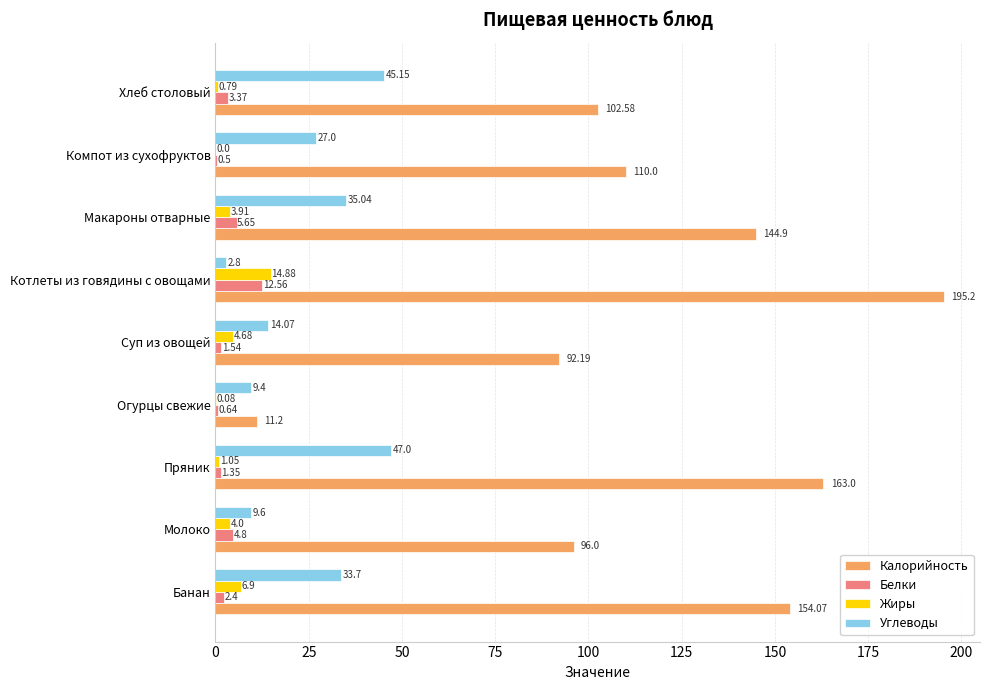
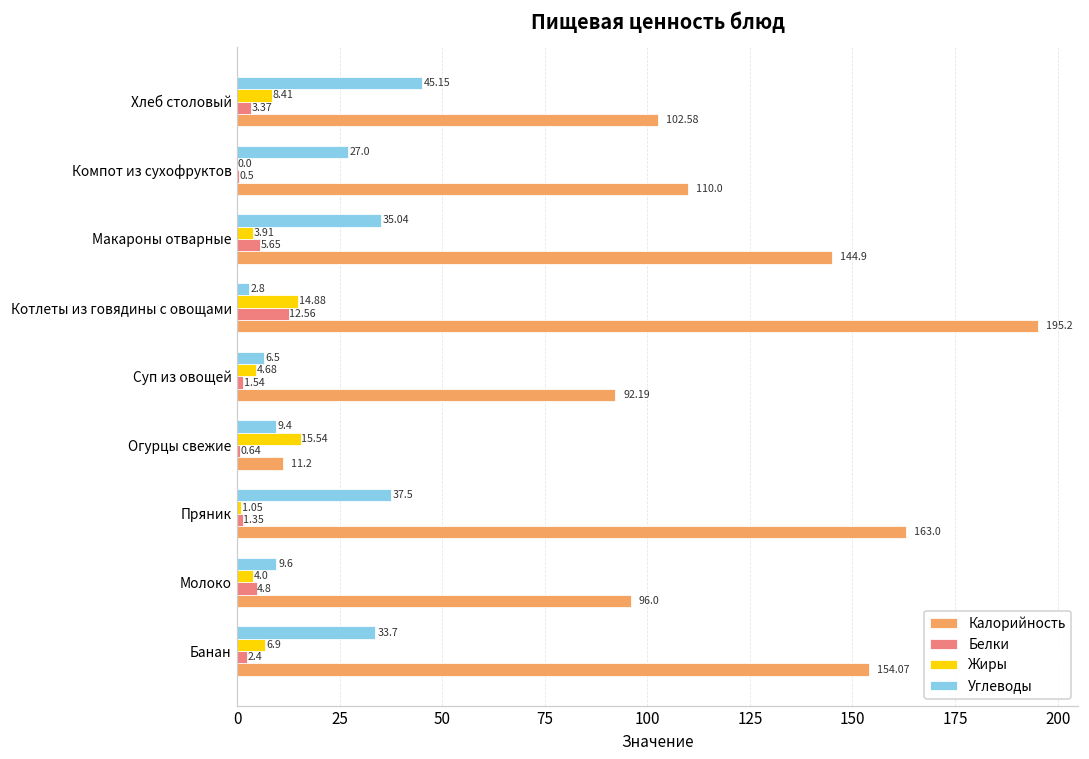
  {
    "Жиры": {
-     "Хлеб столовый": 0.79,
+     "Хлеб столовый": 8.41,
      "Компот из сухофруктов": 0.0,
      "Макароны отварные": 3.91,
      "Котлеты из говядины с овощами": 14.88,
      "Суп из овощей": 4.68,
-     "Огурцы свежие": 0.08,
+     "Огурцы свежие": 15.54,
      "Пряник": 1.05,
      "Молоко": 4.0,
      "Банан": 6.9
    },
    "Углеводы": {
      "Хлеб столовый": 45.15,
      "Компот из сухофруктов": 27.0,
      "Макароны отварные": 35.04,
      "Котлеты из говядины с овощами": 2.8,
-     "Суп из овощей": 14.07,
+     "Суп из овощей": 6.5,
      "Огурцы свежие": 9.4,
-     "Пряник": 47.0,
+     "Пряник": 37.5,
      "Молоко": 9.6,
      "Банан": 33.7
    }
  }
